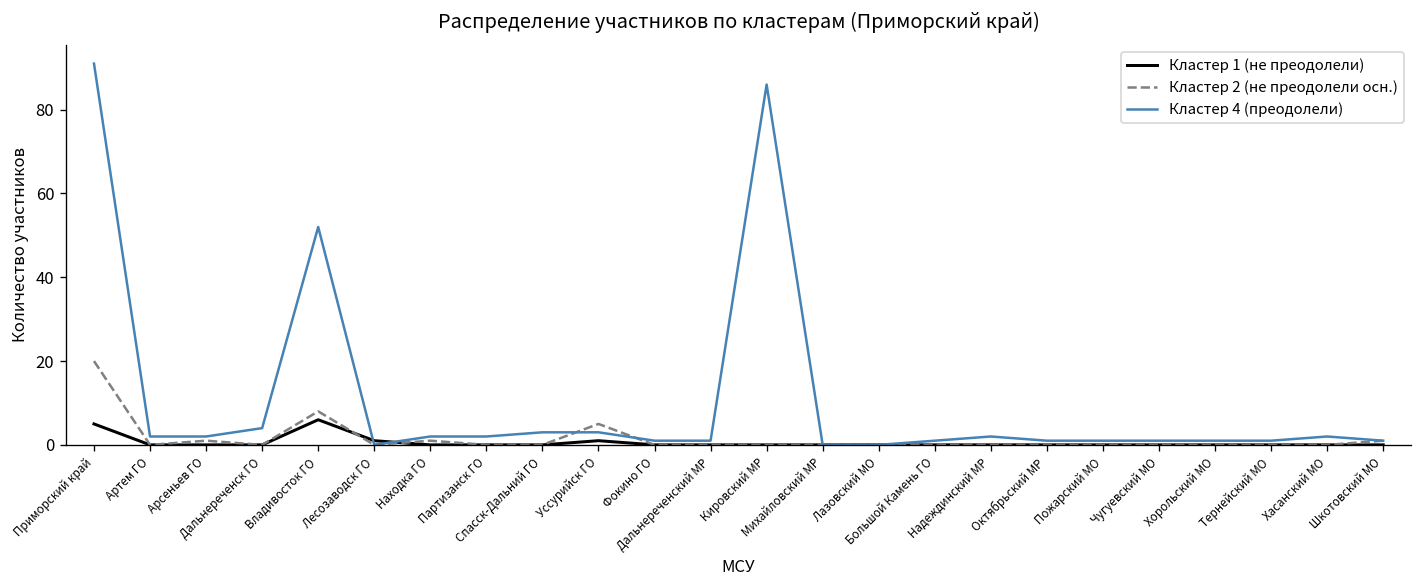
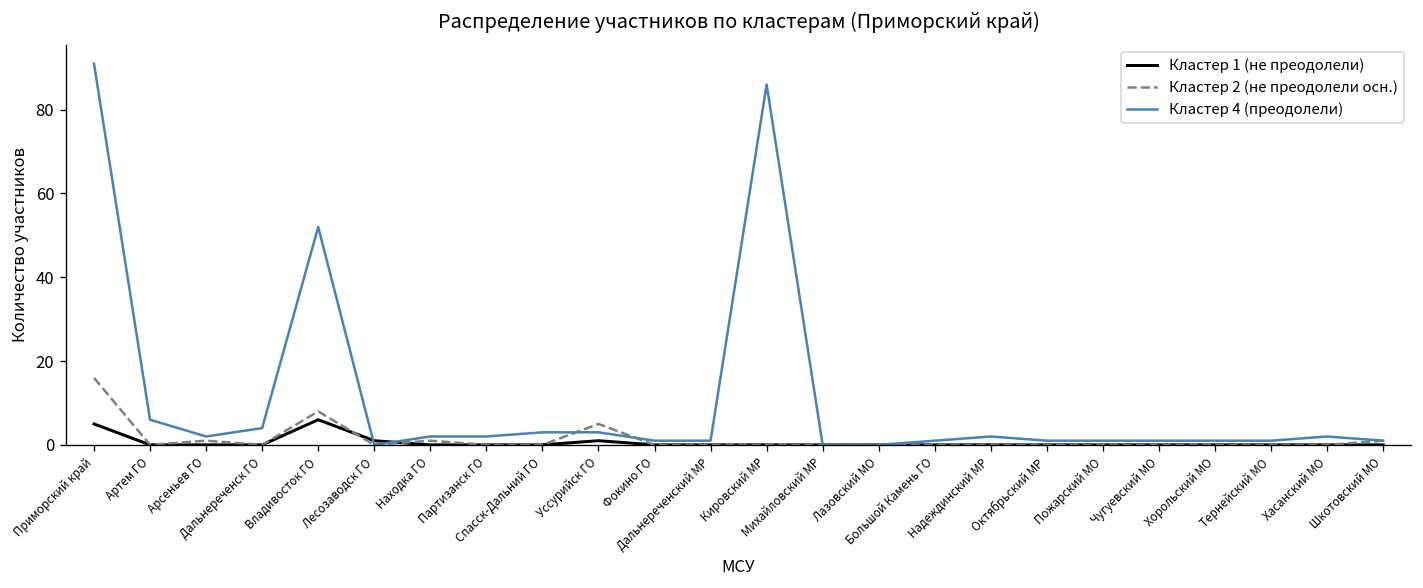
  {
    "Кластер 1 (не преодолели)": {
      "Приморский край": 5,
      "Арсеньев ГО": 0,
      "Владивосток ГО": 6,
      "Лесозаводск ГО": 1,
      "Находка ГО": 0,
      "Уссурийск ГО": 1,
      "Шкотовский МО": 0
    },
    "Кластер 2 (не преодолели осн.)": {
-     "Приморский край": 20,
+     "Приморский край": 16,
      "Арсеньев ГО": 1,
      "Владивосток ГО": 8,
      "Находка ГО": 1,
      "Уссурийск ГО": 5
    },
    "Кластер 4 (преодолели)": {
      "Приморский край": 91,
-     "Артем ГО": 2,
+     "Артем ГО": 6,
      "Арсеньев ГО": 2,
      "Дальнереченск ГО": 4,
      "Владивосток ГО": 52,
      "Находка ГО": 2,
      "Партизанск ГО": 2,
      "Спасск-Дальний ГО": 3,
      "Уссурийск ГО": 3,
      "Фокино ГО": 1,
      "Дальнереченский МР": 1,
      "Кировский МР": 86,
      "Большой Камень ГО": 1,
      "Надеждинский МР": 2,
      "Октябрьский МР": 1,
      "Пожарский МО": 1,
      "Чугуевский МО": 1,
      "Хорольский МО": 1,
      "Тернейский МО": 1,
      "Хасанский МО": 2
    }
  }
